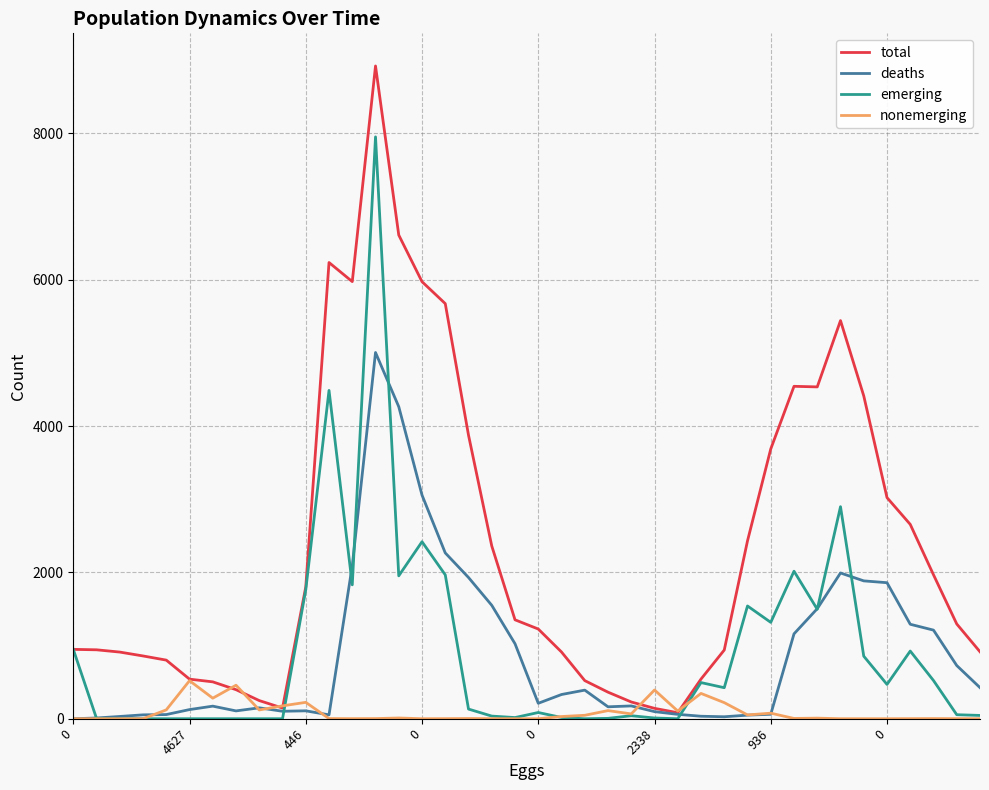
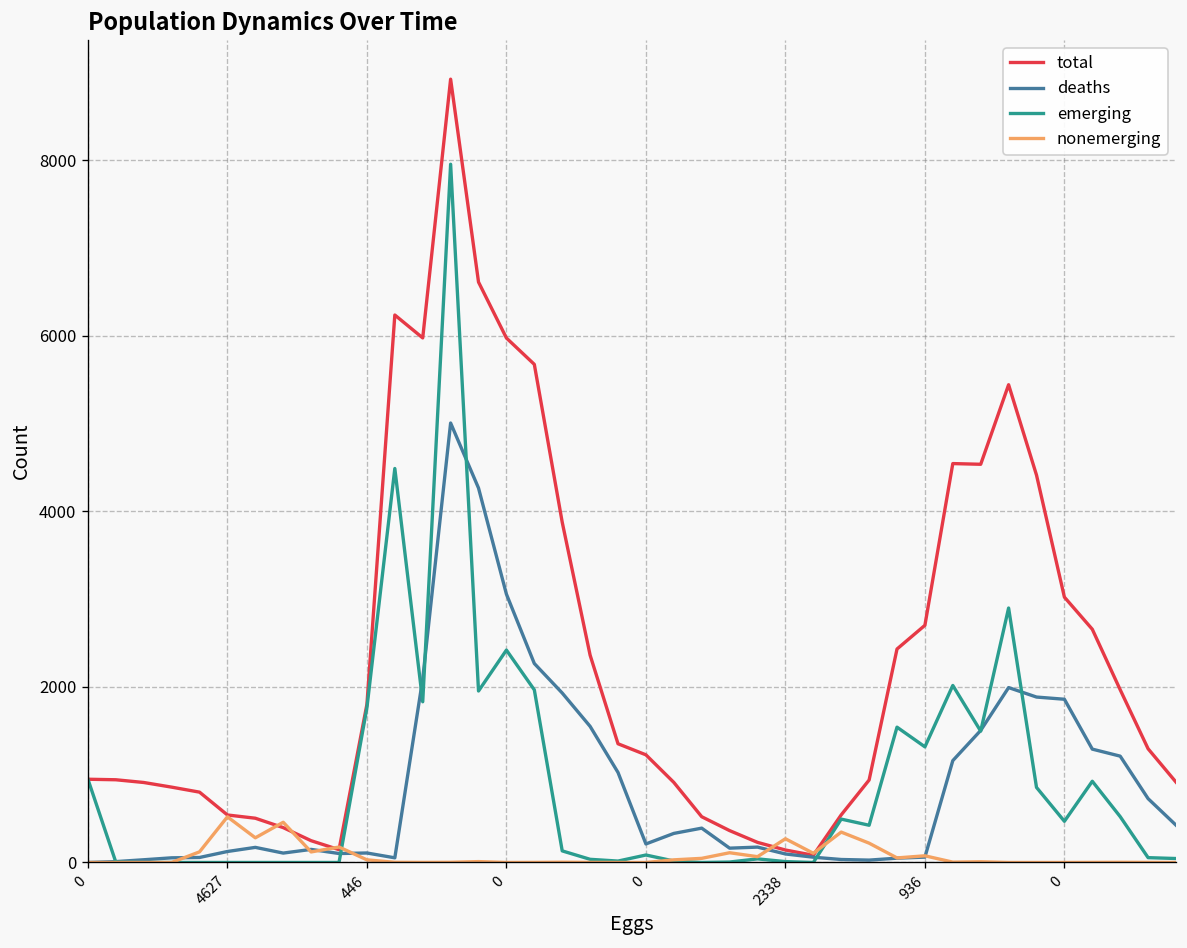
  {
    "total": {
      "446": 1800,
      "2338": 100,
-     "936": 3700
+     "936": 2700
    },
    "nonemerging": {
-     "446": 200,
-     "2338": 400
+     "446": 0,
+     "2338": 300
    }
  }
